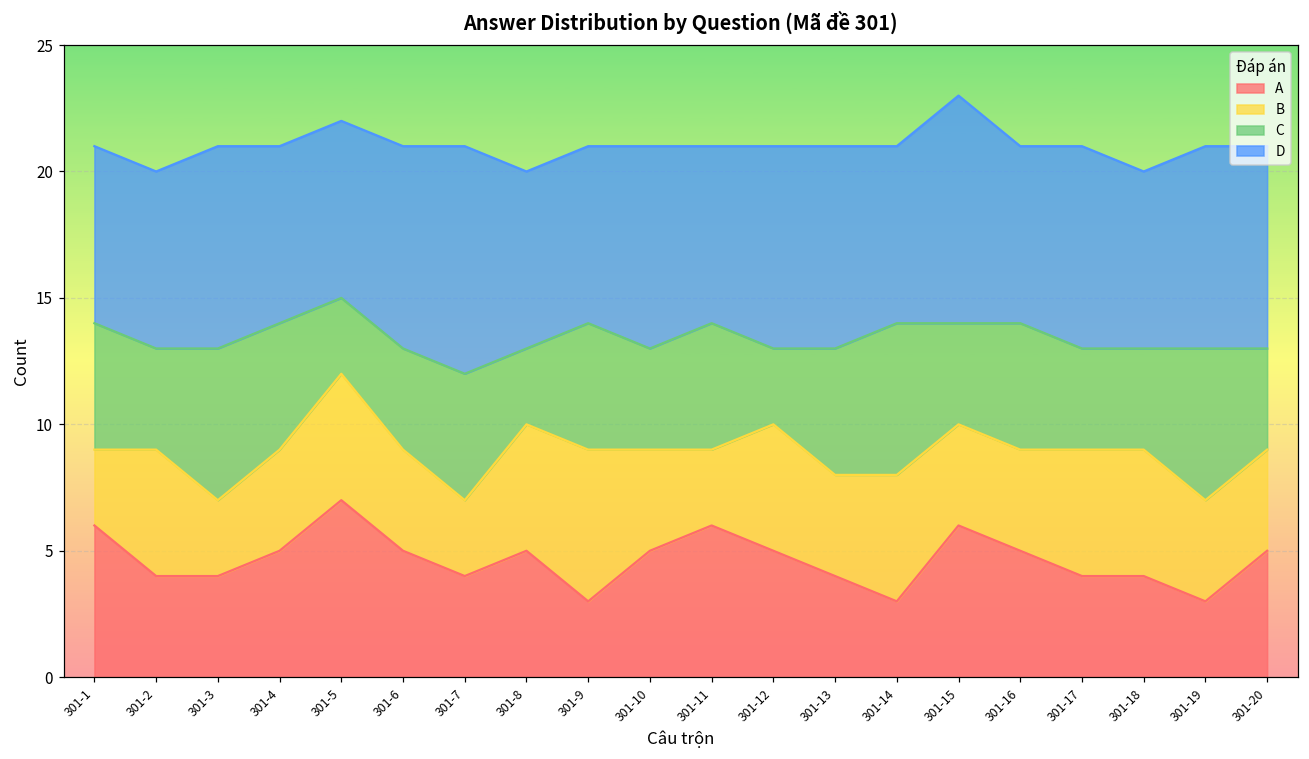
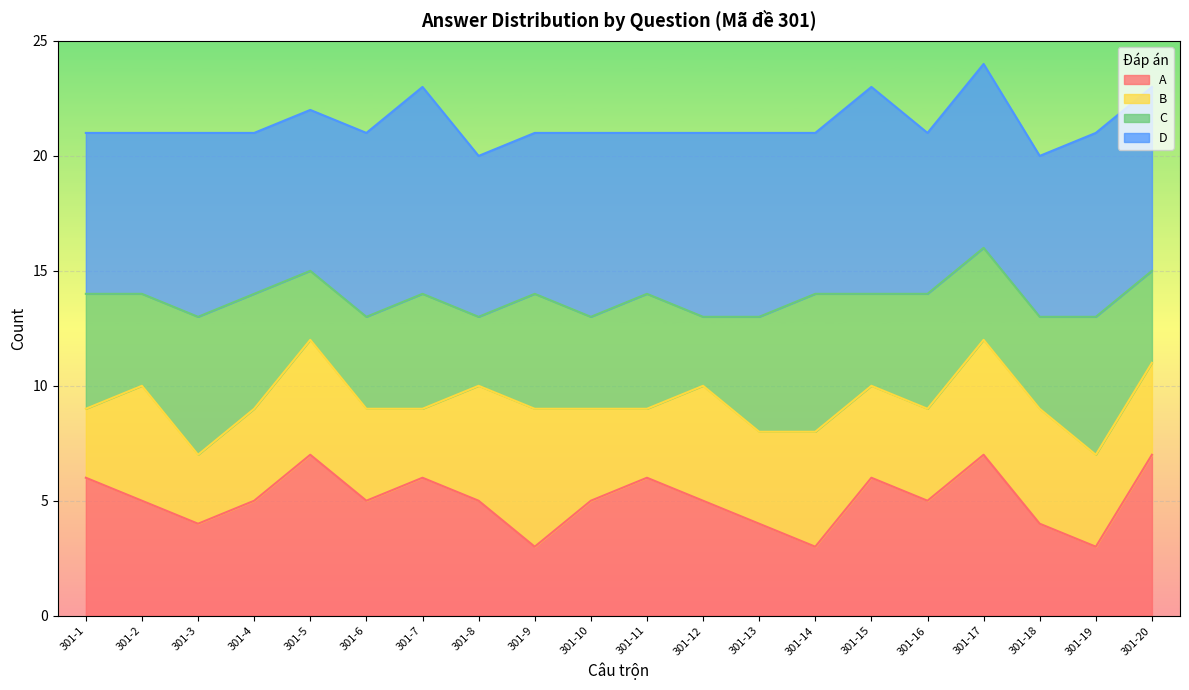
  {
    "A": {
      "301-1": 6,
-     "301-2": 4,
+     "301-2": 5,
      "301-3": 4,
      "301-4": 5,
      "301-5": 7,
      "301-6": 5,
-     "301-7": 4,
+     "301-7": 6,
      "301-8": 5,
      "301-9": 3,
      "301-10": 5,
      "301-11": 6,
      "301-12": 5,
      "301-13": 4,
      "301-14": 3,
      "301-15": 6,
      "301-16": 5,
-     "301-17": 4,
+     "301-17": 7,
      "301-18": 4,
      "301-19": 3,
-     "301-20": 5
+     "301-20": 7
    },
    "B": {
      "301-1": 3,
      "301-2": 5,
      "301-3": 3,
      "301-4": 4,
      "301-5": 5,
      "301-6": 4,
      "301-7": 3,
      "301-8": 5,
      "301-9": 6,
      "301-10": 4,
      "301-11": 3,
      "301-12": 5,
      "301-13": 4,
      "301-14": 5,
      "301-15": 4,
      "301-16": 4,
      "301-17": 5,
      "301-18": 5,
      "301-19": 4,
      "301-20": 4
    },
    "C": {
      "301-1": 5,
      "301-2": 4,
      "301-3": 6,
      "301-4": 5,
      "301-5": 3,
      "301-6": 4,
      "301-7": 5,
      "301-8": 3,
      "301-9": 5,
      "301-10": 4,
      "301-11": 5,
      "301-12": 3,
      "301-13": 5,
      "301-14": 6,
      "301-15": 4,
      "301-16": 5,
      "301-17": 4,
      "301-18": 4,
      "301-19": 6,
      "301-20": 4
    },
    "D": {
      "301-1": 7,
      "301-2": 7,
      "301-3": 8,
      "301-4": 7,
      "301-5": 7,
      "301-6": 8,
      "301-7": 9,
      "301-8": 7,
      "301-9": 7,
      "301-10": 8,
      "301-11": 7,
      "301-12": 8,
      "301-13": 8,
      "301-14": 7,
      "301-15": 9,
      "301-16": 7,
      "301-17": 8,
      "301-18": 7,
      "301-19": 8
    }
  }
